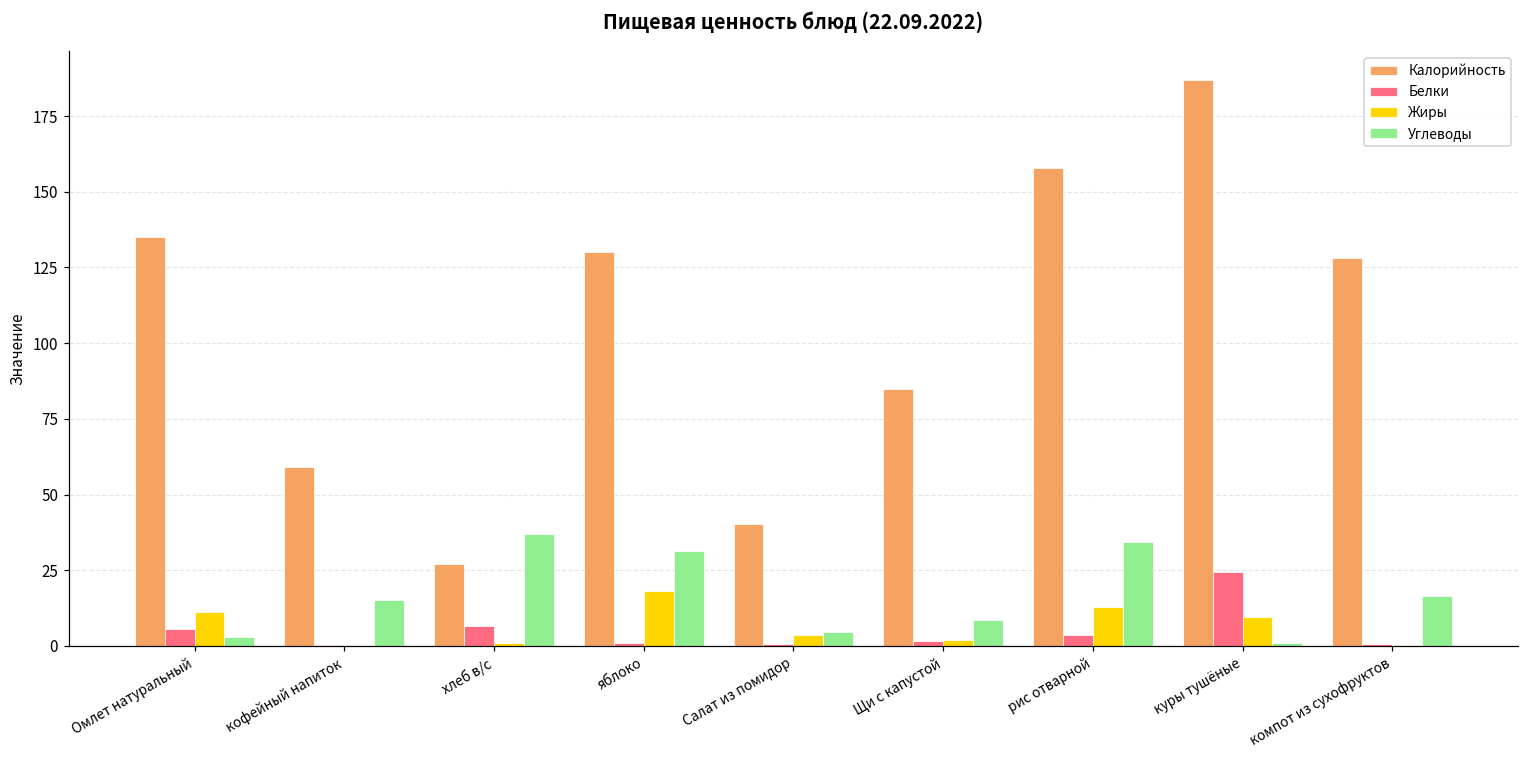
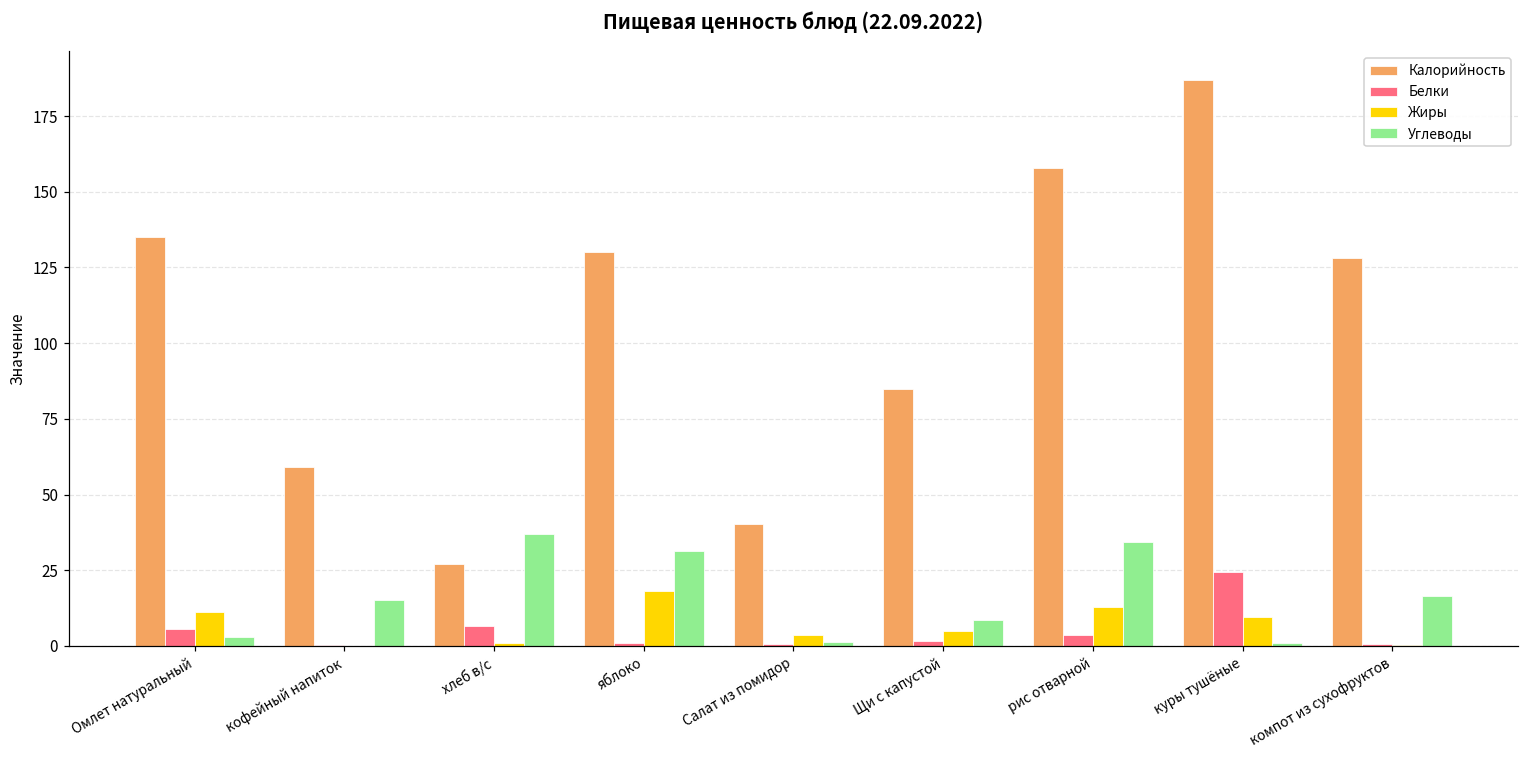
  {
    "Калорийность": {
      "Омлет натуральный": 135,
      "кофейный напиток": 59,
      "хлеб в/с": 27,
      "яблоко": 130,
      "Салат из помидор": 40,
      "Щи с капустой": 85,
      "рис отварной": 158,
      "куры тушёные": 187,
      "компот из сухофруктов": 128
    },
    "Белки": {
      "Омлет натуральный": 6,
      "хлеб в/с": 7,
      "яблоко": 1,
      "Щи с капустой": 2,
      "рис отварной": 4,
      "куры тушёные": 24
    },
    "Жиры": {
      "Омлет натуральный": 11,
      "хлеб в/с": 1,
      "яблоко": 18,
      "Салат из помидор": 4,
-     "Щи с капустой": 2,
+     "Щи с капустой": 5,
      "рис отварной": 13,
      "куры тушёные": 9
    },
    "Углеводы": {
      "Омлет натуральный": 3,
      "кофейный напиток": 15,
      "хлеб в/с": 37,
      "яблоко": 32,
-     "Салат из помидор": 4,
+     "Салат из помидор": 1,
      "Щи с капустой": 8,
      "рис отварной": 34,
      "компот из сухофруктов": 17
    }
  }
